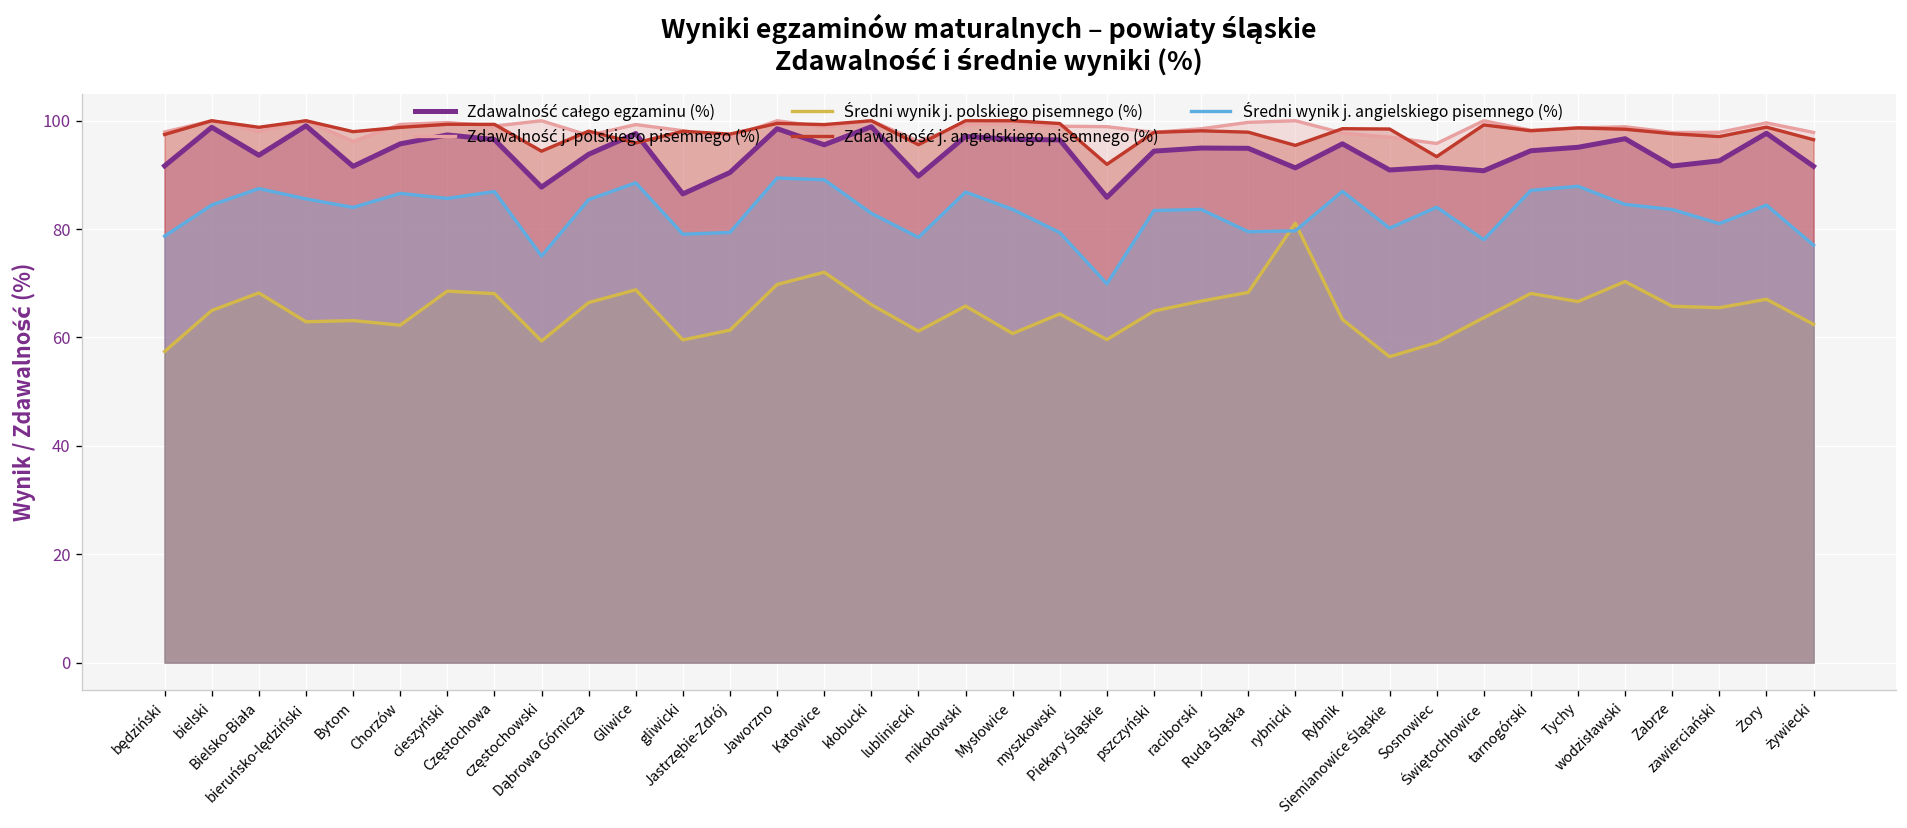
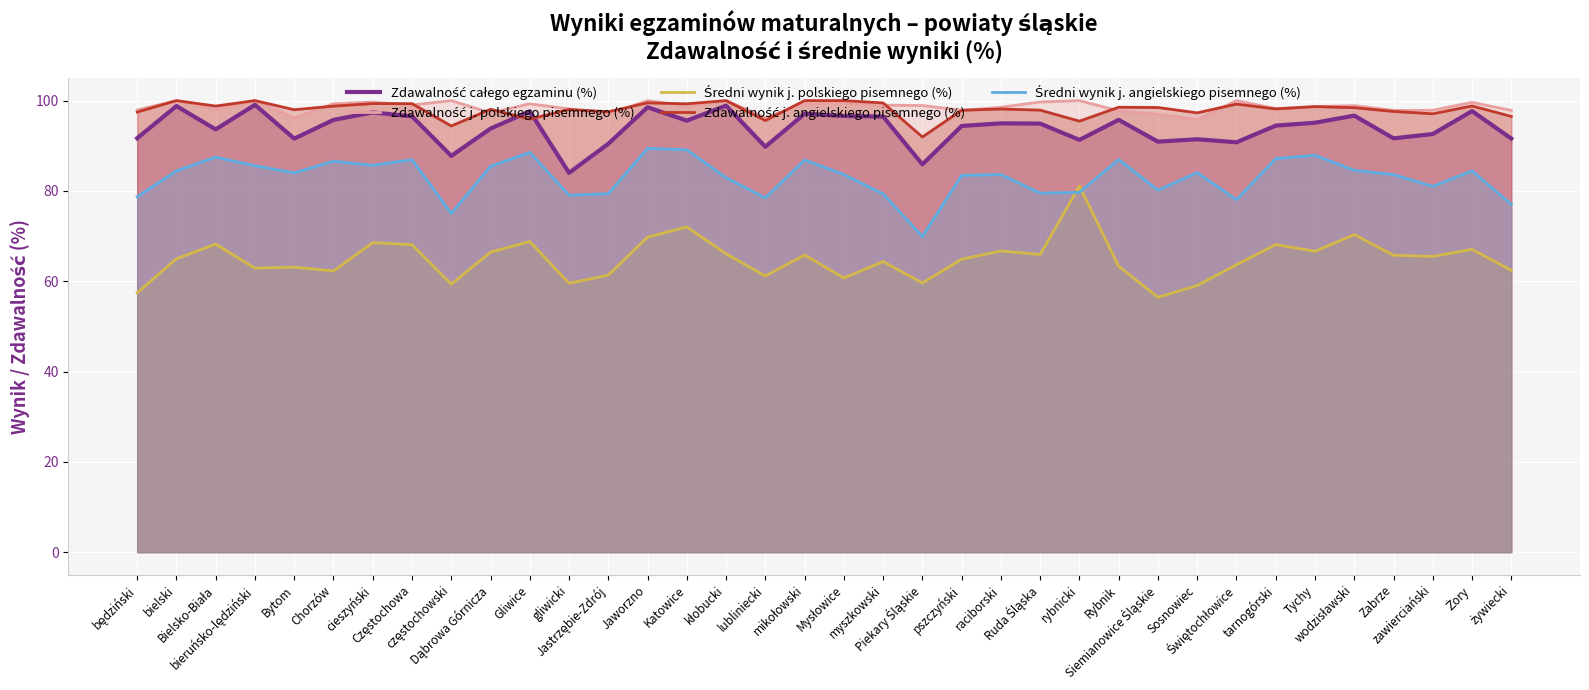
  {
    "Zdawalność całego egzaminu (%)": {
      "będziński": 92,
      "bielski": 99,
      "Bielsko-Biała": 94,
      "bieruńsko-lędziński": 99,
      "Bytom": 92,
      "Chorzów": 96,
      "cieszyński": 97,
      "Częstochowa": 97,
      "częstochowski": 88,
      "Dąbrowa Górnicza": 94,
      "Gliwice": 98,
-     "gliwicki": 87,
+     "gliwicki": 84,
      "Jastrzębie-Zdrój": 90,
      "Jaworzno": 99,
      "Katowice": 96,
      "kłobucki": 99,
      "lubliniecki": 90,
      "mikołowski": 97,
      "Mysłowice": 97,
      "myszkowski": 96,
      "Piekary Śląskie": 86,
      "pszczyński": 94,
      "raciborski": 95,
      "Ruda Śląska": 95,
      "rybnicki": 91,
      "Rybnik": 96,
      "Siemianowice Śląskie": 91,
      "Sosnowiec": 91,
      "Świętochłowice": 91,
      "tarnogórski": 94,
      "Tychy": 95,
      "wodzisławski": 97,
      "Zabrze": 92,
      "zawierciański": 93,
      "Żory": 98,
      "żywiecki": 92
    },
    "Zdawalność j. polskiego pisemnego (%)": {
      "Bielsko-Biała": 98,
      "Bytom": 96,
      "częstochowski": 100,
      "Dąbrowa Górnicza": 97,
      "Gliwice": 99,
      "lubliniecki": 96,
      "mikołowski": 99,
      "Piekary Śląskie": 99,
      "Ruda Śląska": 100,
      "rybnicki": 100,
      "Rybnik": 98,
      "Siemianowice Śląskie": 97,
      "Sosnowiec": 96,
      "Świętochłowice": 100,
      "zawierciański": 98,
      "Żory": 100,
      "żywiecki": 98
    },
    "Średni wynik j. polskiego pisemnego (%)": {
      "będziński": 57,
      "bielski": 65,
      "Bielsko-Biała": 68,
      "bieruńsko-lędziński": 63,
      "Bytom": 63,
      "Chorzów": 62,
      "cieszyński": 69,
      "Częstochowa": 68,
      "częstochowski": 59,
      "Dąbrowa Górnicza": 66,
      "Gliwice": 69,
      "gliwicki": 60,
      "Jastrzębie-Zdrój": 61,
      "Jaworzno": 70,
      "Katowice": 72,
      "kłobucki": 66,
      "lubliniecki": 61,
      "mikołowski": 66,
      "Mysłowice": 61,
      "myszkowski": 64,
      "Piekary Śląskie": 60,
      "pszczyński": 65,
      "raciborski": 67,
-     "Ruda Śląska": 68,
+     "Ruda Śląska": 66,
      "rybnicki": 81,
      "Rybnik": 63,
      "Siemianowice Śląskie": 56,
      "Sosnowiec": 59,
      "Świętochłowice": 64,
      "tarnogórski": 68,
      "Tychy": 67,
      "wodzisławski": 70,
      "Zabrze": 66,
      "zawierciański": 65,
      "Żory": 67,
      "żywiecki": 62
    },
    "Zdawalność j. angielskiego pisemnego (%)": {
      "Bielsko-Biała": 99,
      "Bytom": 98,
      "częstochowski": 94,
      "Dąbrowa Górnicza": 98,
      "Gliwice": 96,
      "lubliniecki": 96,
      "mikołowski": 100,
      "Piekary Śląskie": 92,
      "Ruda Śląska": 98,
      "rybnicki": 95,
      "Rybnik": 99,
      "Siemianowice Śląskie": 98,
-     "Sosnowiec": 93,
+     "Sosnowiec": 97,
      "Świętochłowice": 99,
      "zawierciański": 97,
      "Żory": 99,
      "żywiecki": 97
    },
    "Średni wynik j. angielskiego pisemnego (%)": {
      "będziński": 79,
      "bielski": 84,
      "Bielsko-Biała": 87,
      "bieruńsko-lędziński": 86,
      "Bytom": 84,
      "Chorzów": 87,
      "cieszyński": 86,
      "Częstochowa": 87,
      "częstochowski": 75,
      "Dąbrowa Górnicza": 85,
      "Gliwice": 89,
      "gliwicki": 79,
      "Jastrzębie-Zdrój": 79,
      "Jaworzno": 89,
      "Katowice": 89,
      "kłobucki": 83,
      "lubliniecki": 78,
      "mikołowski": 87,
      "Mysłowice": 84,
      "myszkowski": 79,
      "Piekary Śląskie": 70,
      "pszczyński": 83,
      "raciborski": 84,
      "Ruda Śląska": 80,
      "rybnicki": 80,
      "Rybnik": 87,
      "Siemianowice Śląskie": 80,
      "Sosnowiec": 84,
      "Świętochłowice": 78,
      "tarnogórski": 87,
      "Tychy": 88,
      "wodzisławski": 85,
      "Zabrze": 84,
      "zawierciański": 81,
      "Żory": 84,
      "żywiecki": 77
    }
  }
